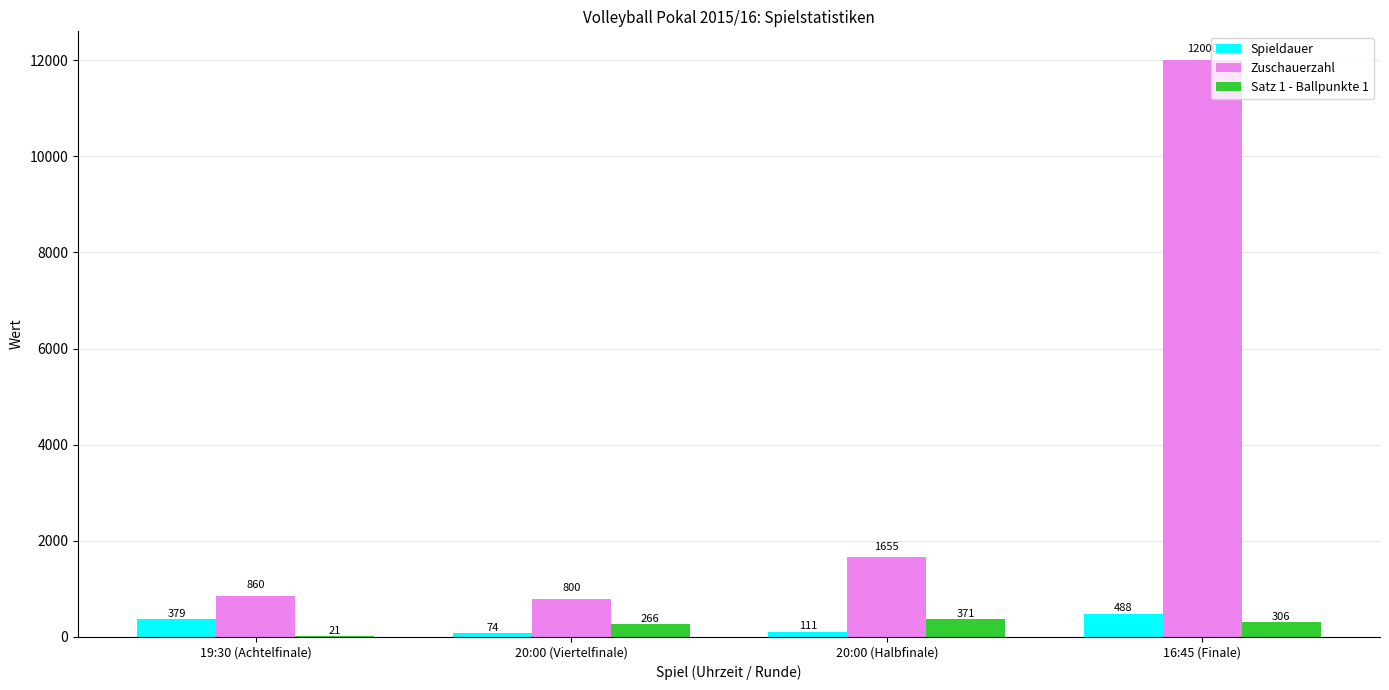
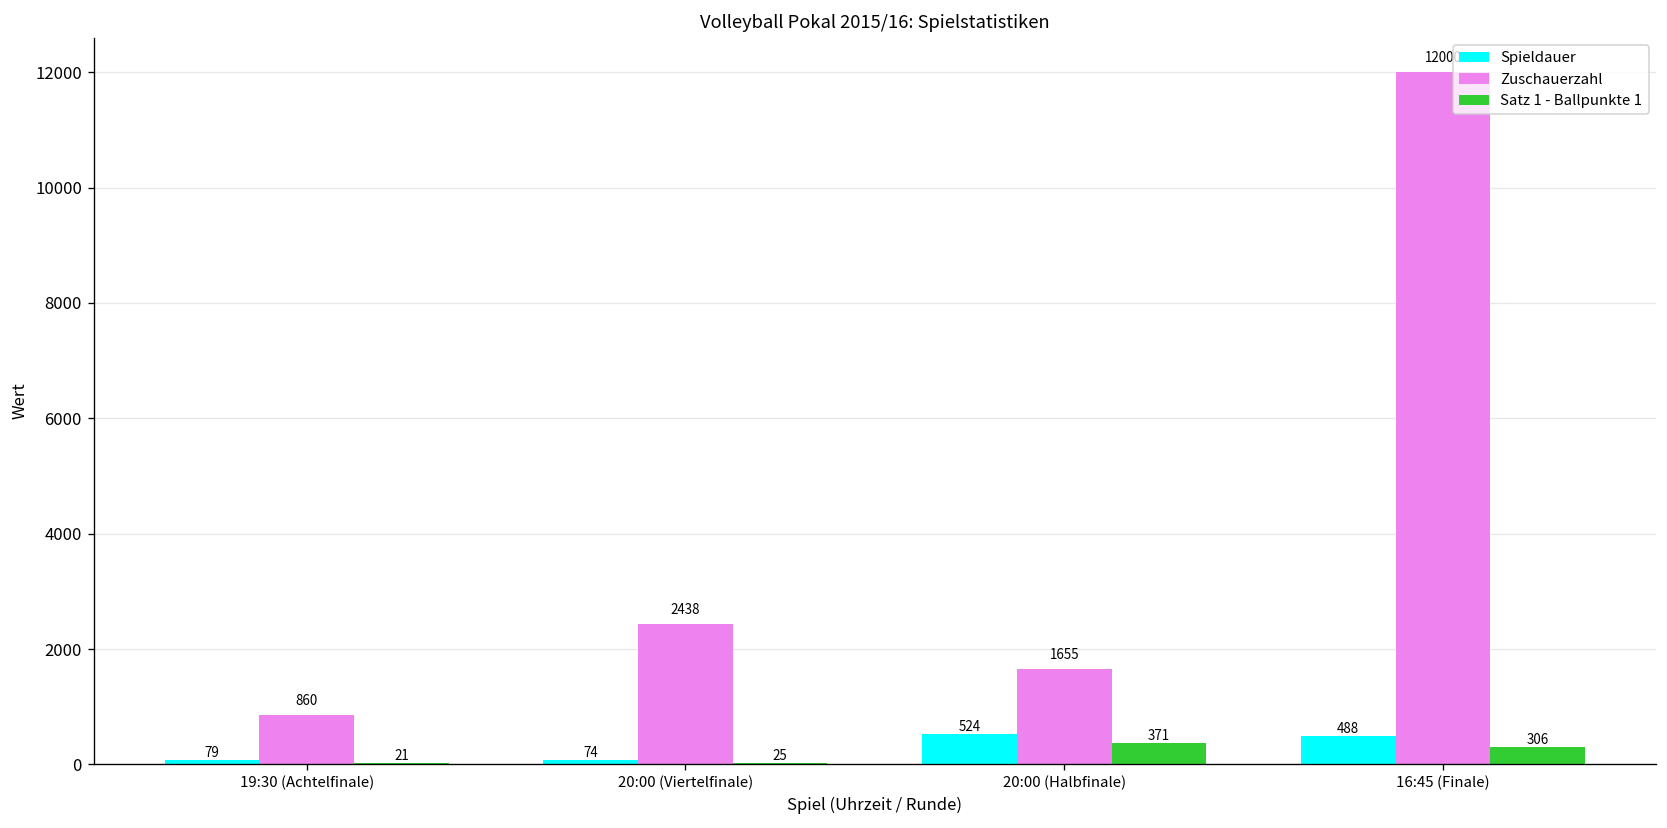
  {
    "Spieldauer": {
-     "19:30 (Achtelfinale)": 379,
+     "19:30 (Achtelfinale)": 79,
      "20:00 (Viertelfinale)": 74,
-     "20:00 (Halbfinale)": 111,
+     "20:00 (Halbfinale)": 524,
      "16:45 (Finale)": 488
    },
    "Zuschauerzahl": {
      "19:30 (Achtelfinale)": 860,
-     "20:00 (Viertelfinale)": 800,
+     "20:00 (Viertelfinale)": 2438,
      "20:00 (Halbfinale)": 1655
    },
    "Satz 1 - Ballpunkte 1": {
      "19:30 (Achtelfinale)": 21,
-     "20:00 (Viertelfinale)": 266,
+     "20:00 (Viertelfinale)": 25,
      "20:00 (Halbfinale)": 371,
      "16:45 (Finale)": 306
    }
  }
